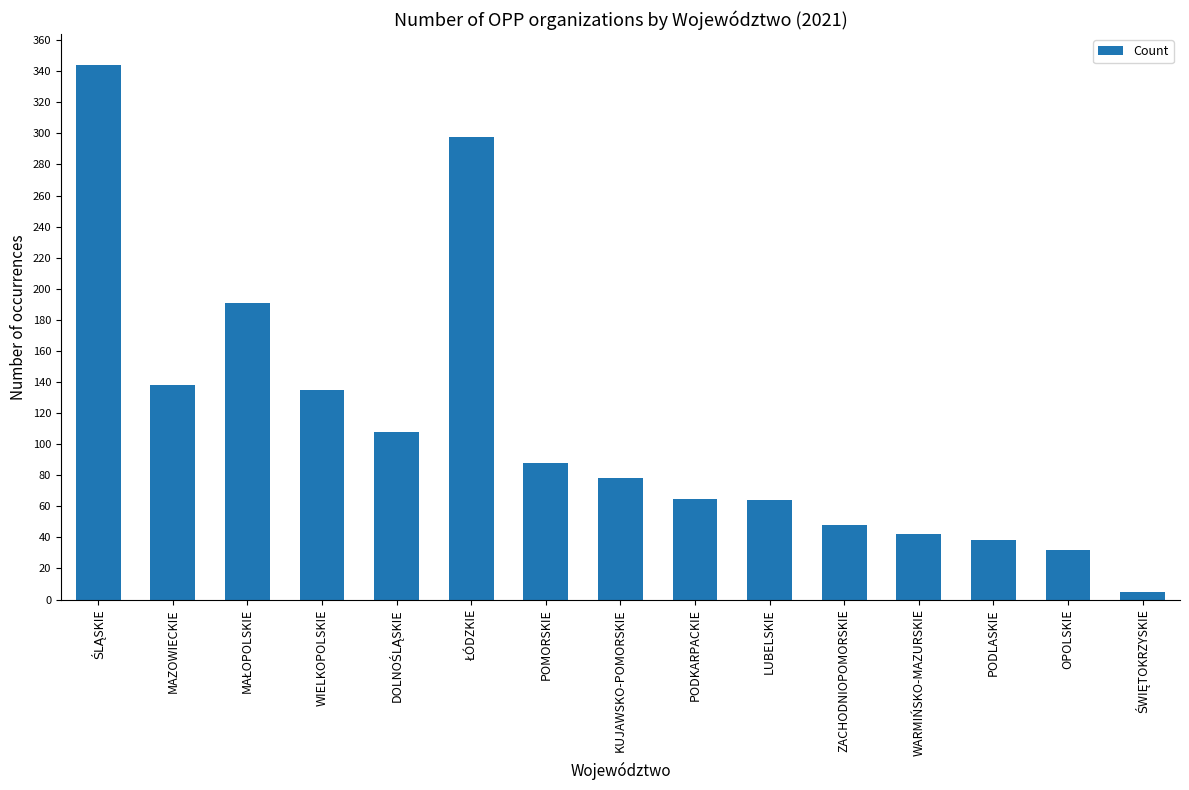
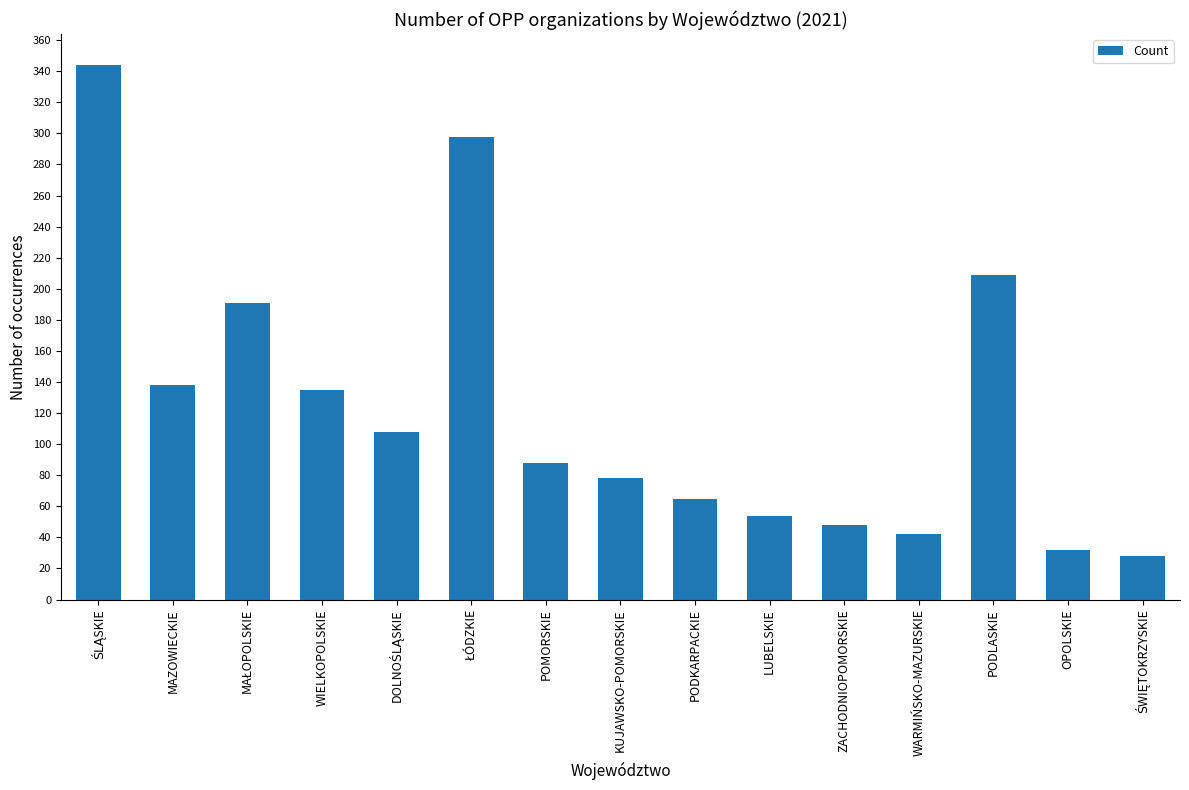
  {
    "ŚLĄSKIE": 344,
    "MAZOWIECKIE": 138,
    "MAŁOPOLSKIE": 191,
    "WIELKOPOLSKIE": 135,
    "DOLNOŚLĄSKIE": 108,
    "ŁÓDZKIE": 298,
    "POMORSKIE": 88,
    "KUJAWSKO-POMORSKIE": 78,
    "PODKARPACKIE": 65,
-   "LUBELSKIE": 64,
+   "LUBELSKIE": 54,
    "ZACHODNIOPOMORSKIE": 48,
    "WARMIŃSKO-MAZURSKIE": 42,
-   "PODLASKIE": 38,
+   "PODLASKIE": 209,
    "OPOLSKIE": 32,
-   "ŚWIĘTOKRZYSKIE": 5
+   "ŚWIĘTOKRZYSKIE": 28
  }
